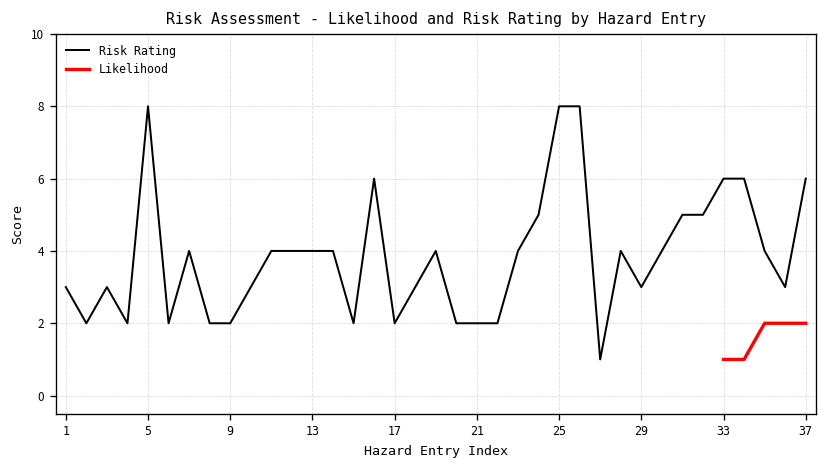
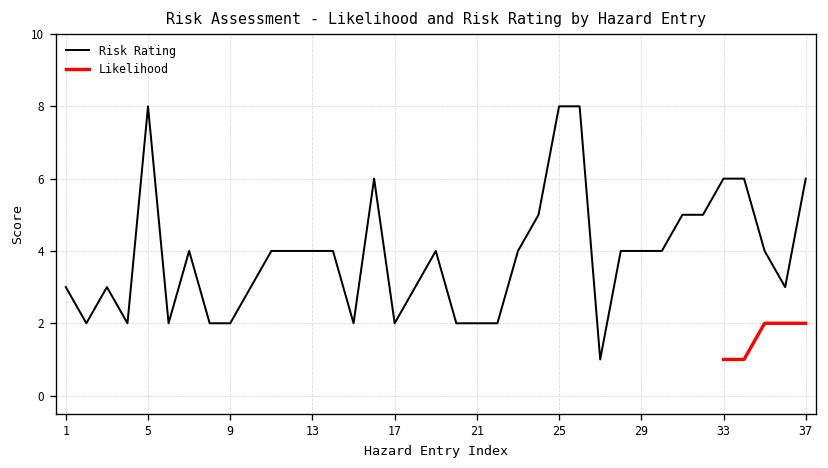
  {
    "Risk Rating": {
      "1": 3,
      "5": 8,
      "9": 2,
      "13": 4,
      "17": 2,
      "21": 2,
      "25": 8,
-     "29": 3,
+     "29": 4,
      "33": 6,
      "37": 6
    },
    "Likelihood": {
      "37": 2
    }
  }
